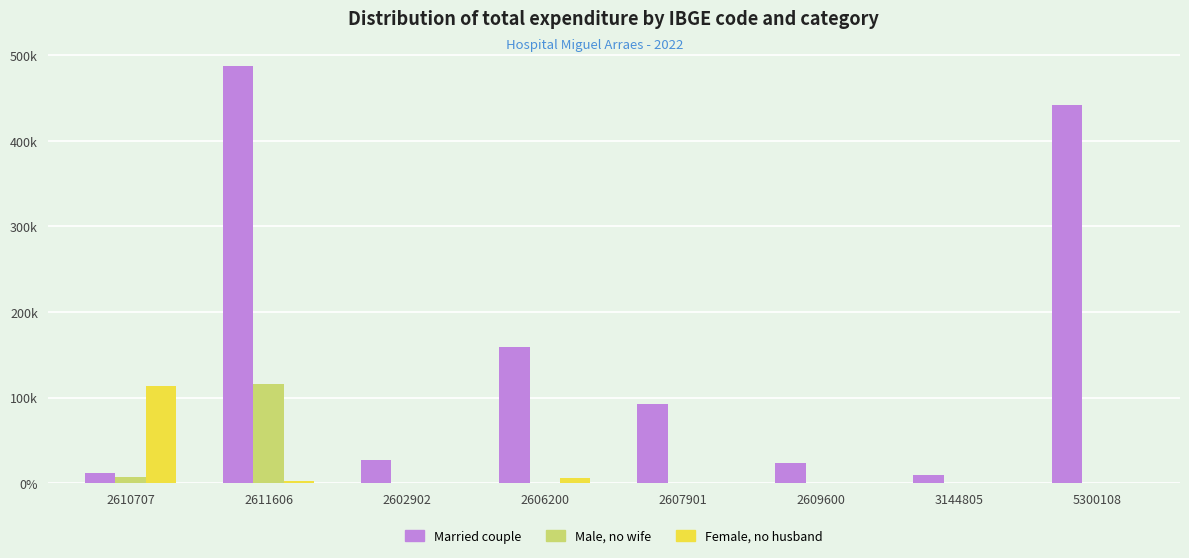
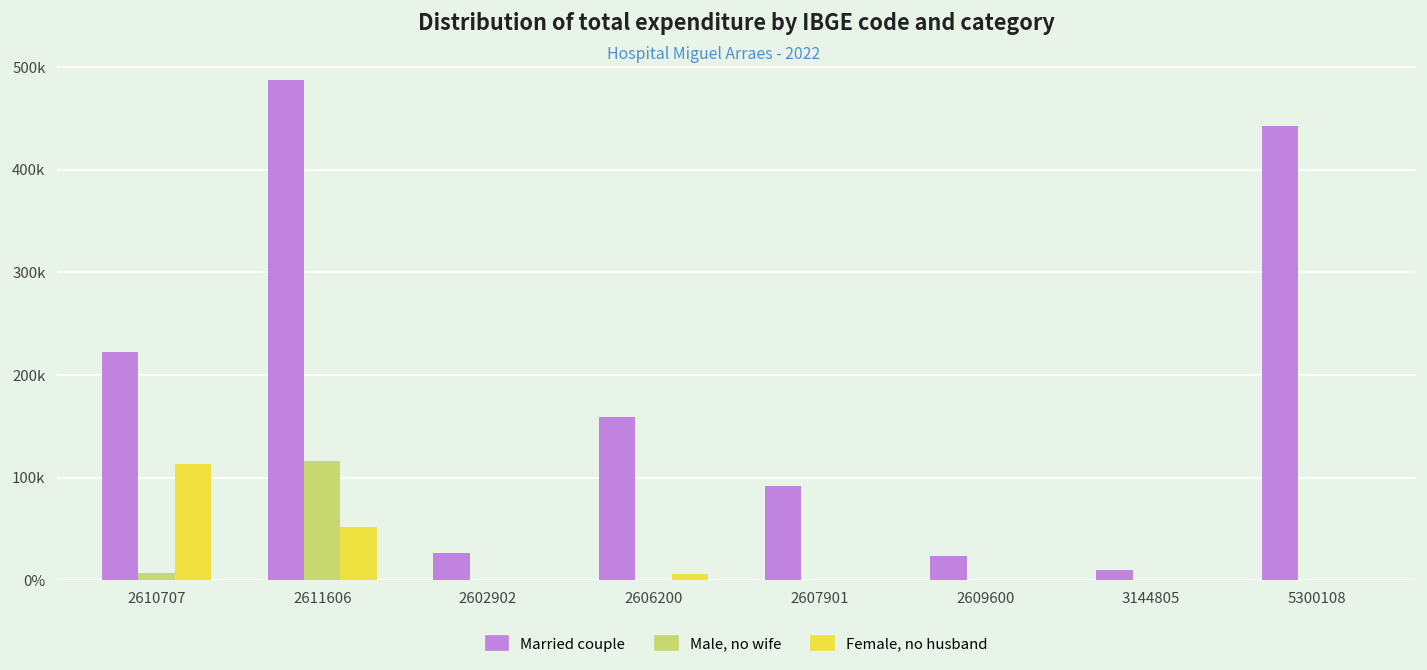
  {
    "Married couple": {
-     "2610707": 10000,
+     "2610707": 220000,
      "2611606": 490000,
      "2602902": 30000,
      "2606200": 160000,
      "2607901": 90000,
      "2609600": 20000,
      "3144805": 10000,
      "5300108": 440000
    },
    "Male, no wife": {
      "2610707": 10000,
      "2611606": 120000,
      "2602902": 0,
      "2606200": 0,
      "2607901": 0,
      "2609600": 0,
      "3144805": 0,
      "5300108": 0
    },
    "Female, no husband": {
      "2610707": 110000,
-     "2611606": 0,
+     "2611606": 50000,
      "2602902": 0,
      "2606200": 10000,
      "2607901": 0,
      "2609600": 0,
      "3144805": 0,
      "5300108": 0
    }
  }
